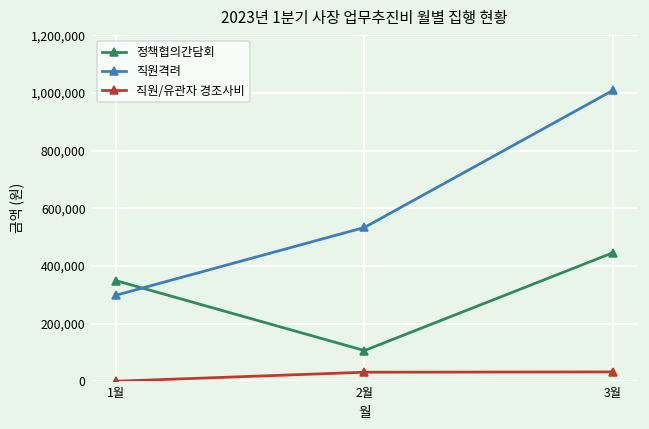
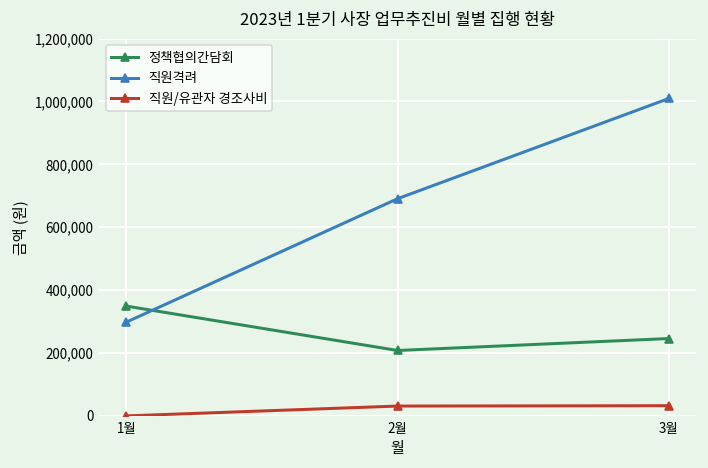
  {
    "정책협의간담회": {
      "1월": "350,000",
-     "2월": "110,000",
-     "3월": "450,000"
+     "2월": "210,000",
+     "3월": "250,000"
    },
    "직원격려": {
      "1월": "300,000",
-     "2월": "530,000",
+     "2월": "690,000",
      "3월": "1,010,000"
    },
    "직원/유관자 경조사비": {
      "1월": "0",
      "2월": "30,000",
      "3월": "30,000"
    }
  }
